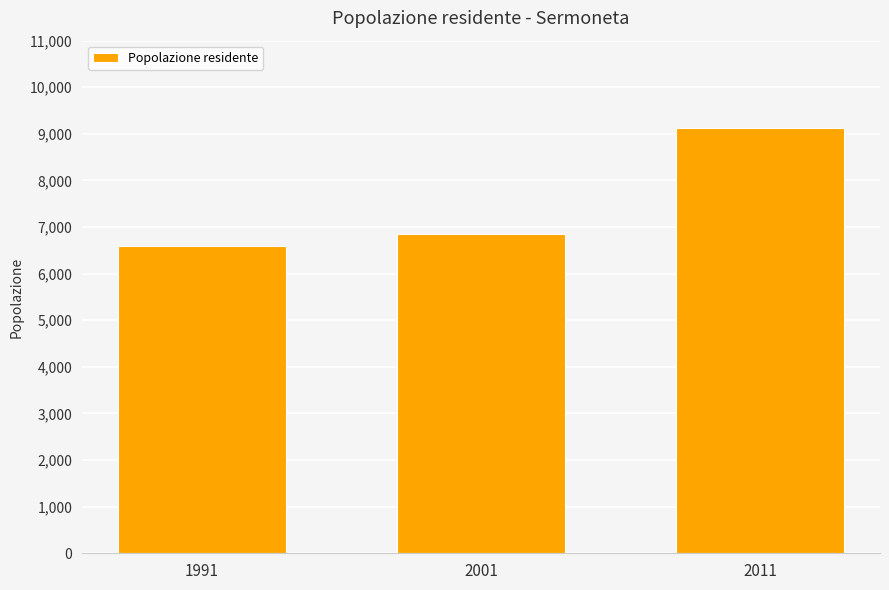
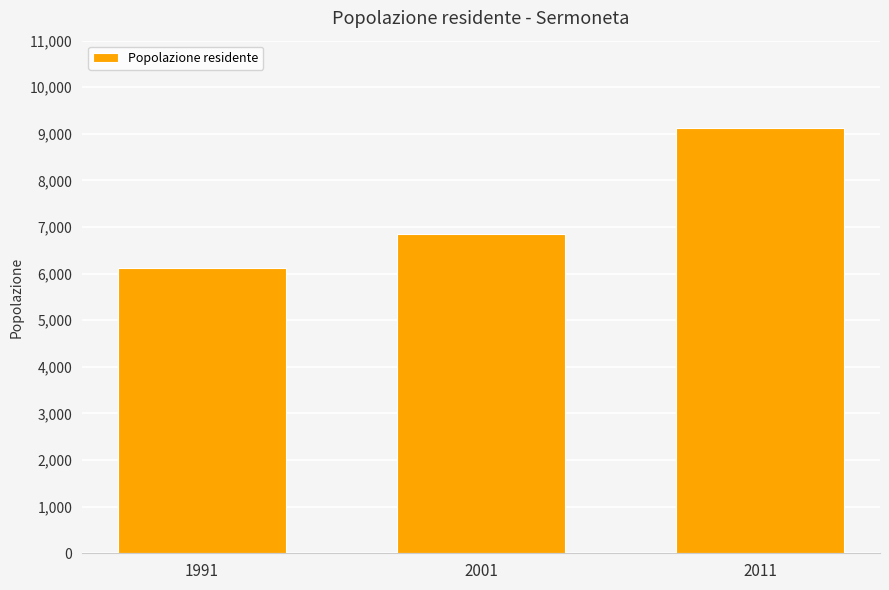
  {
-   "1991": "6,600",
+   "1991": "6,100",
    "2001": "6,800",
    "2011": "9,100"
  }
